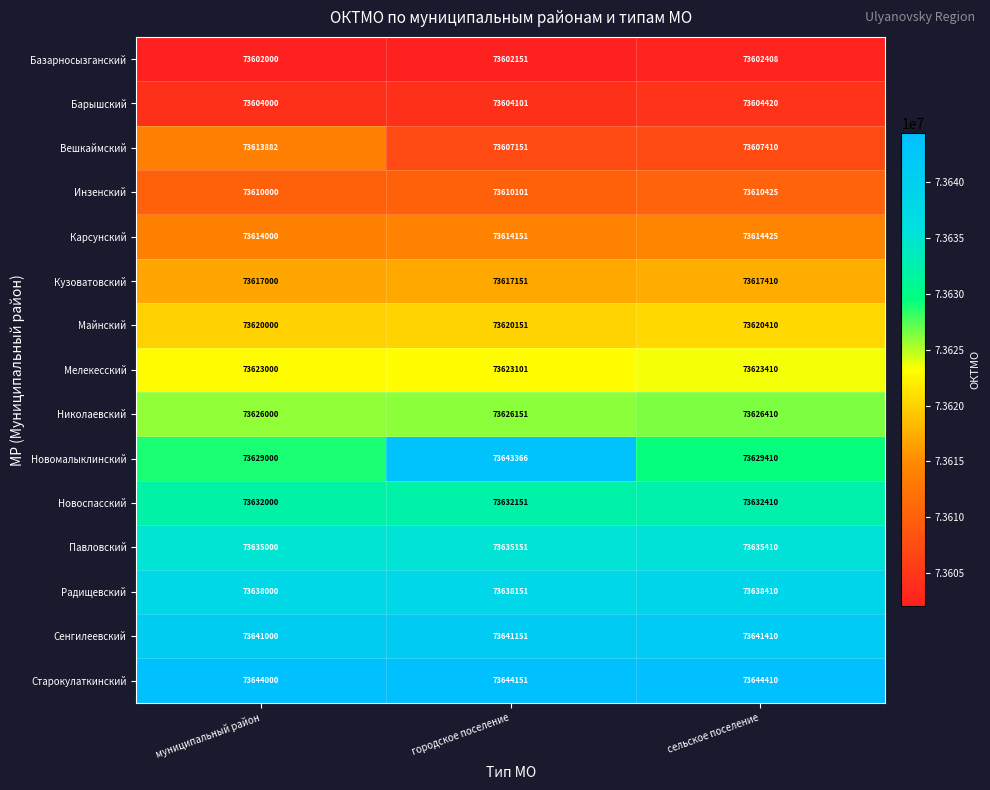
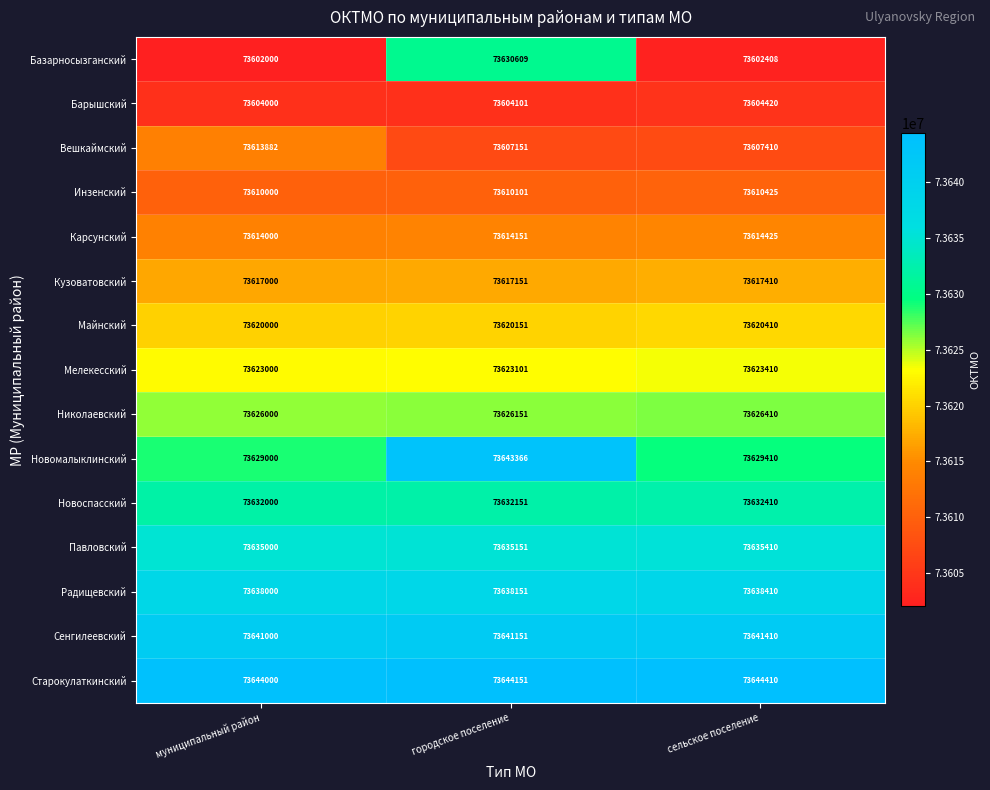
  {
    "Базарносызганский": {
      "муниципальный район": 73602000,
-     "городское поселение": 73602151,
+     "городское поселение": 73630609,
      "сельское поселение": 73602408
    },
    "Барышский": {
      "муниципальный район": 73604000,
      "городское поселение": 73604101,
      "сельское поселение": 73604420
    },
    "Вешкаймский": {
      "муниципальный район": 73613882,
      "городское поселение": 73607151,
      "сельское поселение": 73607410
    },
    "Инзенский": {
      "муниципальный район": 73610000,
      "городское поселение": 73610101,
      "сельское поселение": 73610425
    },
    "Карсунский": {
      "муниципальный район": 73614000,
      "городское поселение": 73614151,
      "сельское поселение": 73614425
    },
    "Кузоватовский": {
      "муниципальный район": 73617000,
      "городское поселение": 73617151,
      "сельское поселение": 73617410
    },
    "Майнский": {
      "муниципальный район": 73620000,
      "городское поселение": 73620151,
      "сельское поселение": 73620410
    },
    "Мелекесский": {
      "муниципальный район": 73623000,
      "городское поселение": 73623101,
      "сельское поселение": 73623410
    },
    "Николаевский": {
      "муниципальный район": 73626000,
      "городское поселение": 73626151,
      "сельское поселение": 73626410
    },
    "Новомалыклинский": {
      "муниципальный район": 73629000,
      "городское поселение": 73643366,
      "сельское поселение": 73629410
    },
    "Новоспасский": {
      "муниципальный район": 73632000,
      "городское поселение": 73632151,
      "сельское поселение": 73632410
    },
    "Павловский": {
      "муниципальный район": 73635000,
      "городское поселение": 73635151,
      "сельское поселение": 73635410
    },
    "Радищевский": {
      "муниципальный район": 73638000,
      "городское поселение": 73638151,
      "сельское поселение": 73638410
    },
    "Сенгилеевский": {
      "муниципальный район": 73641000,
      "городское поселение": 73641151,
      "сельское поселение": 73641410
    },
    "Старокулаткинский": {
      "муниципальный район": 73644000,
      "городское поселение": 73644151,
      "сельское поселение": 73644410
    }
  }
